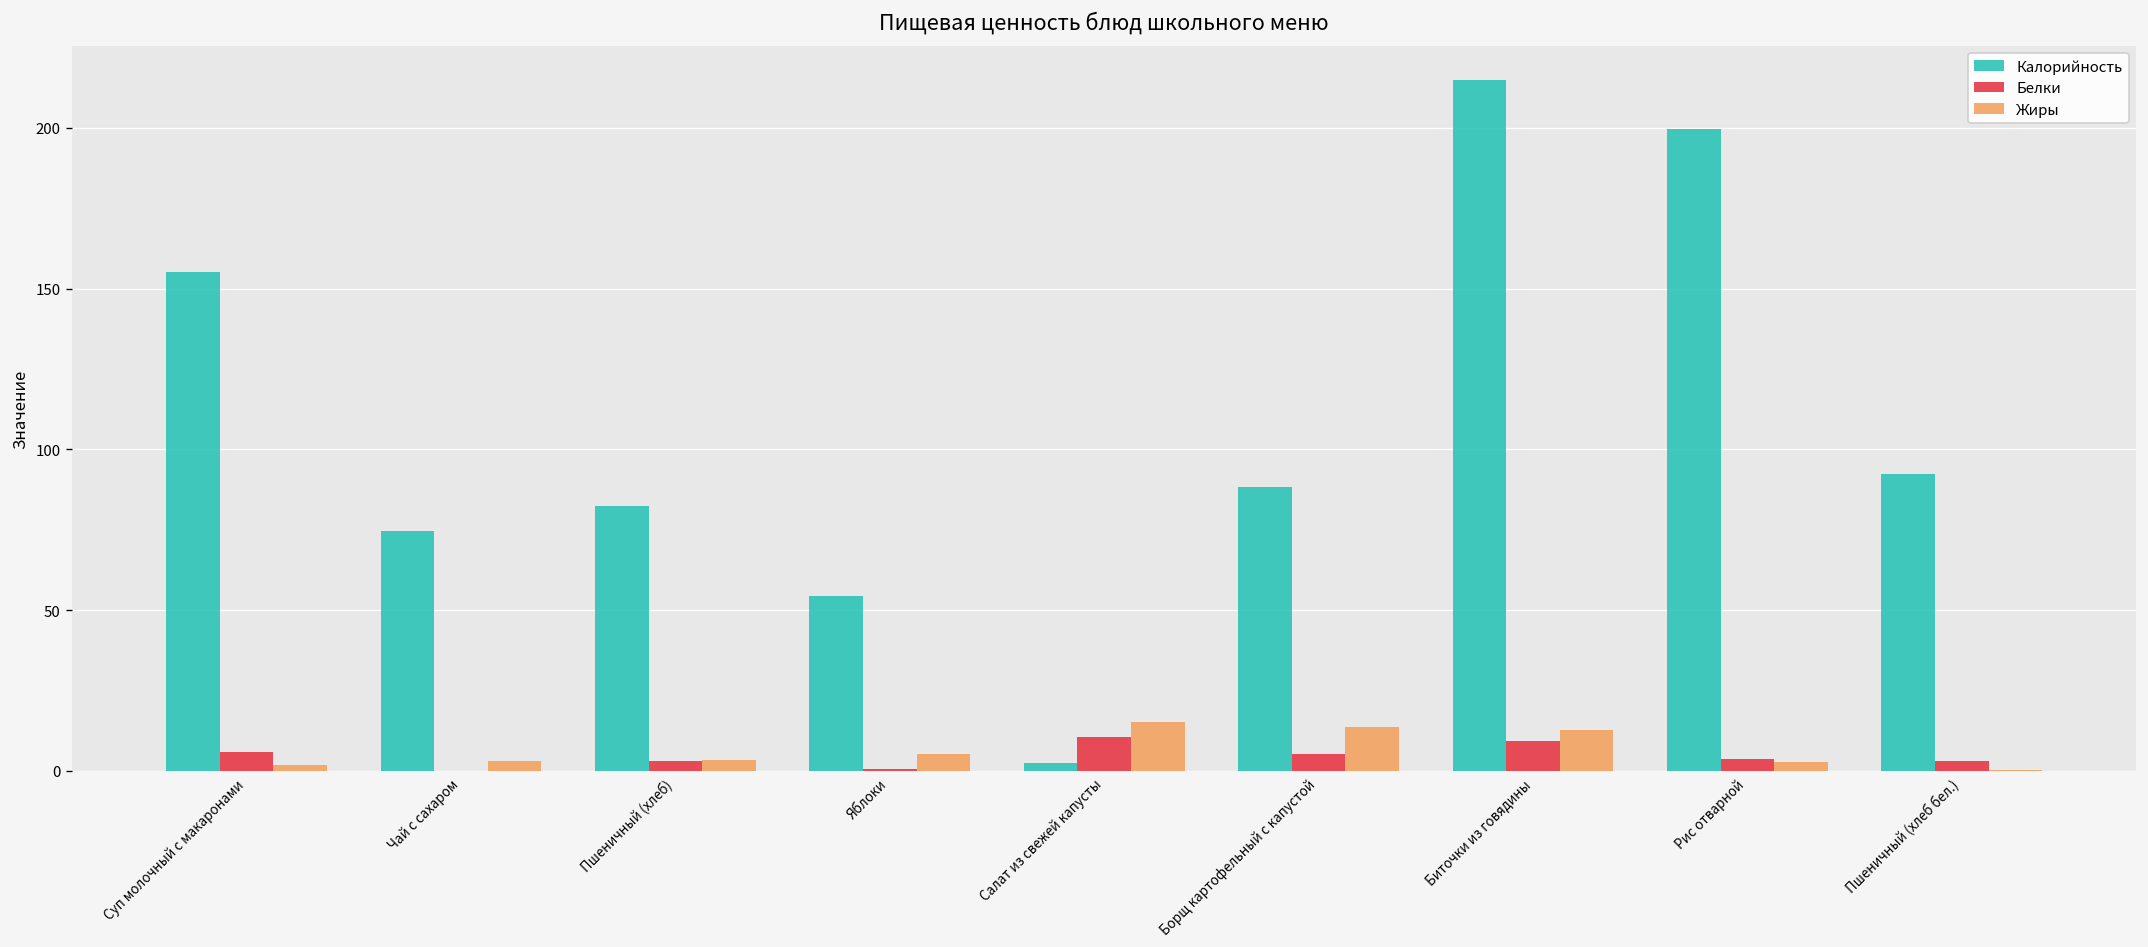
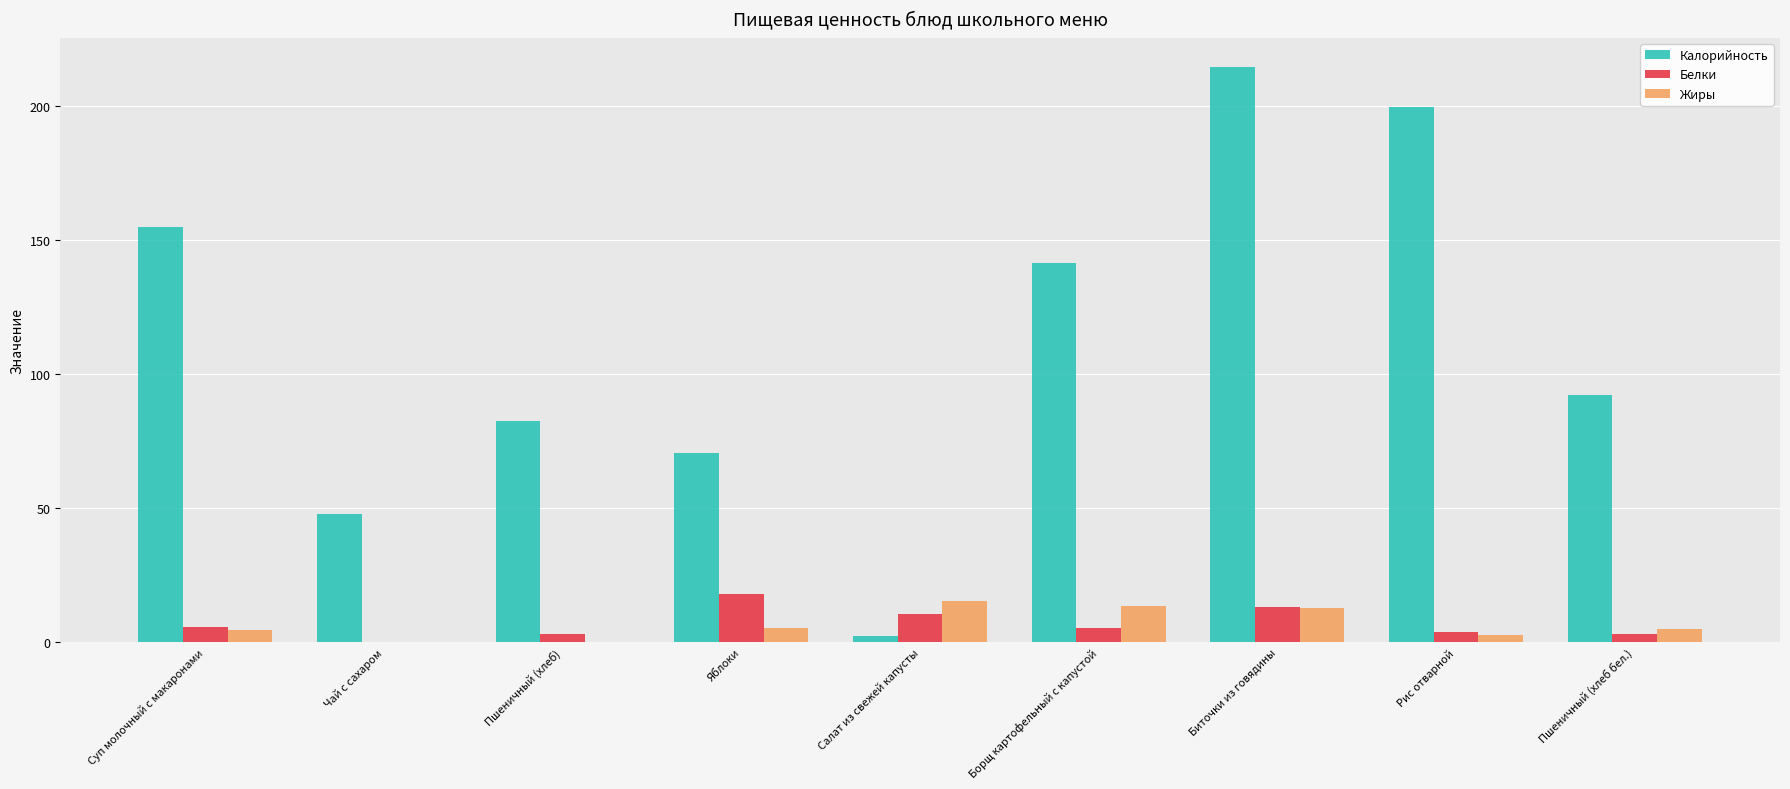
  {
    "Калорийность": {
      "Суп молочный с макаронами": 155,
-     "Чай с сахаром": 75,
+     "Чай с сахаром": 48,
      "Пшеничный (хлеб)": 83,
-     "Яблоки": 55,
+     "Яблоки": 71,
      "Салат из свежей капусты": 2,
-     "Борщ картофельный с капустой": 88,
+     "Борщ картофельный с капустой": 142,
      "Биточки из говядины": 215,
      "Рис отварной": 200,
      "Пшеничный (хлеб бел.)": 92
    },
    "Белки": {
      "Суп молочный с макаронами": 6,
      "Чай с сахаром": 0,
      "Пшеничный (хлеб)": 3,
-     "Яблоки": 1,
+     "Яблоки": 18,
      "Салат из свежей капусты": 11,
      "Борщ картофельный с капустой": 5,
-     "Биточки из говядины": 9,
+     "Биточки из говядины": 13,
      "Рис отварной": 4,
      "Пшеничный (хлеб бел.)": 3
    },
    "Жиры": {
-     "Суп молочный с макаронами": 2,
-     "Чай с сахаром": 3,
-     "Пшеничный (хлеб)": 3,
+     "Суп молочный с макаронами": 5,
+     "Чай с сахаром": 0,
+     "Пшеничный (хлеб)": 0,
      "Яблоки": 5,
      "Салат из свежей капусты": 15,
      "Борщ картофельный с капустой": 14,
      "Биточки из говядины": 13,
      "Рис отварной": 3,
-     "Пшеничный (хлеб бел.)": 0
+     "Пшеничный (хлеб бел.)": 5
    }
  }
